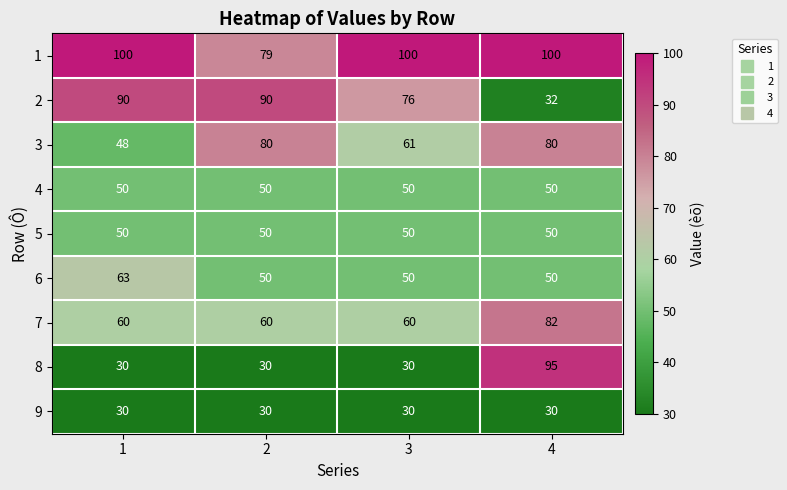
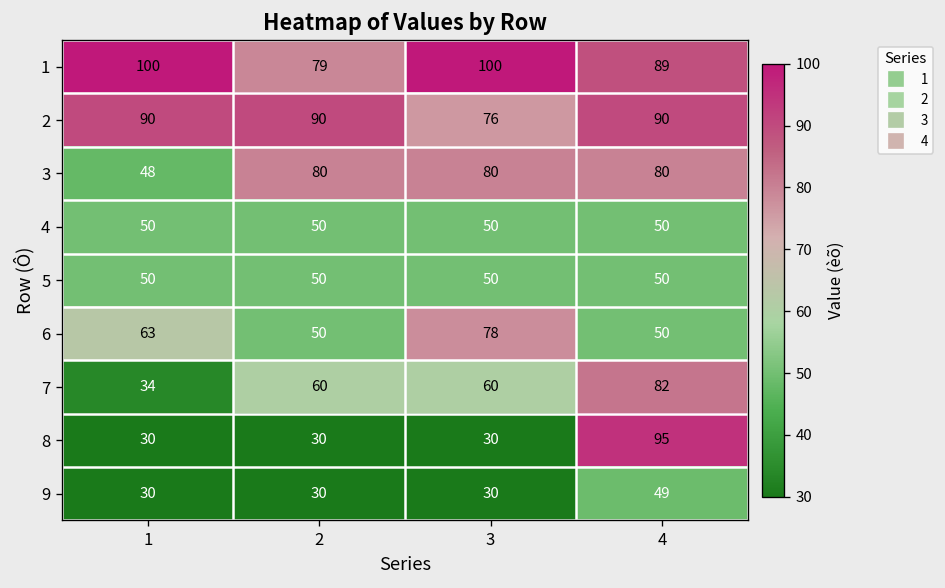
  {
    "1": {
      "1": 100,
      "2": 79,
      "3": 100,
-     "4": 100
+     "4": 89
    },
    "2": {
      "1": 90,
      "2": 90,
      "3": 76,
-     "4": 32
+     "4": 90
    },
    "3": {
      "1": 48,
      "2": 80,
-     "3": 61,
+     "3": 80,
      "4": 80
    },
    "4": {
      "1": 50,
      "2": 50,
      "3": 50,
      "4": 50
    },
    "5": {
      "1": 50,
      "2": 50,
      "3": 50,
      "4": 50
    },
    "6": {
      "1": 63,
      "2": 50,
-     "3": 50,
+     "3": 78,
      "4": 50
    },
    "7": {
-     "1": 60,
+     "1": 34,
      "2": 60,
      "3": 60,
      "4": 82
    },
    "8": {
      "1": 30,
      "2": 30,
      "3": 30,
      "4": 95
    },
    "9": {
      "1": 30,
      "2": 30,
      "3": 30,
-     "4": 30
+     "4": 49
    }
  }
